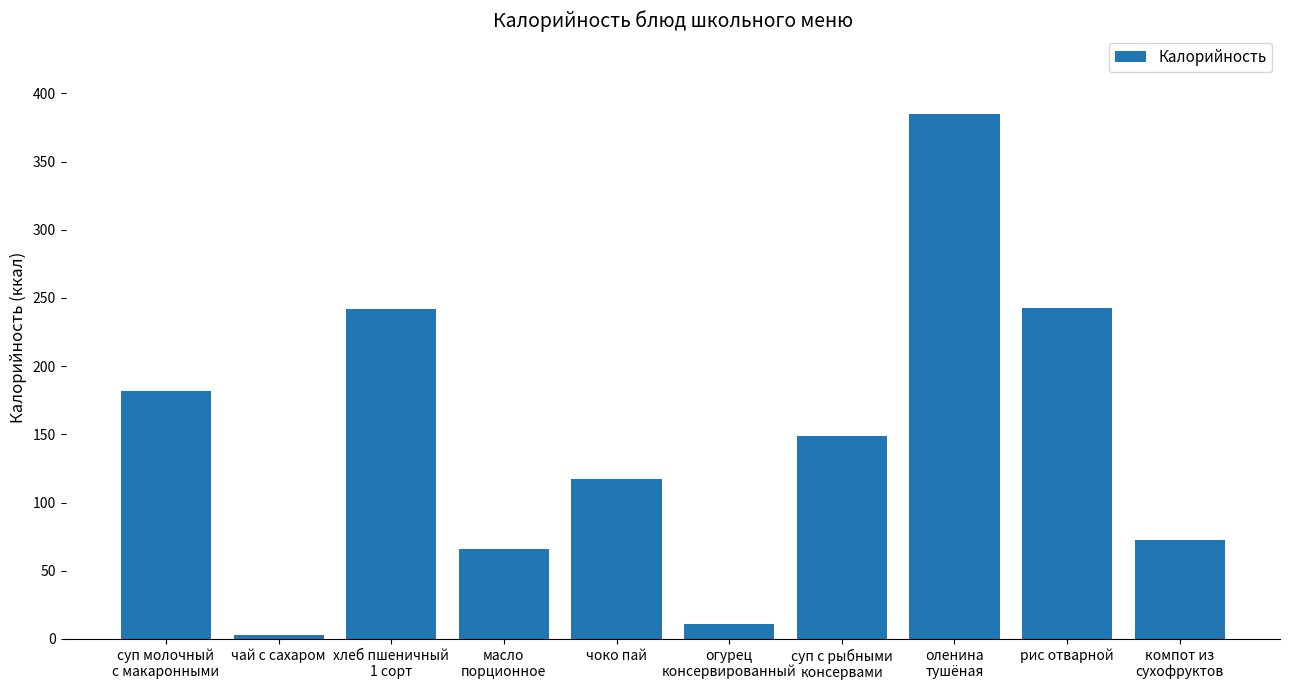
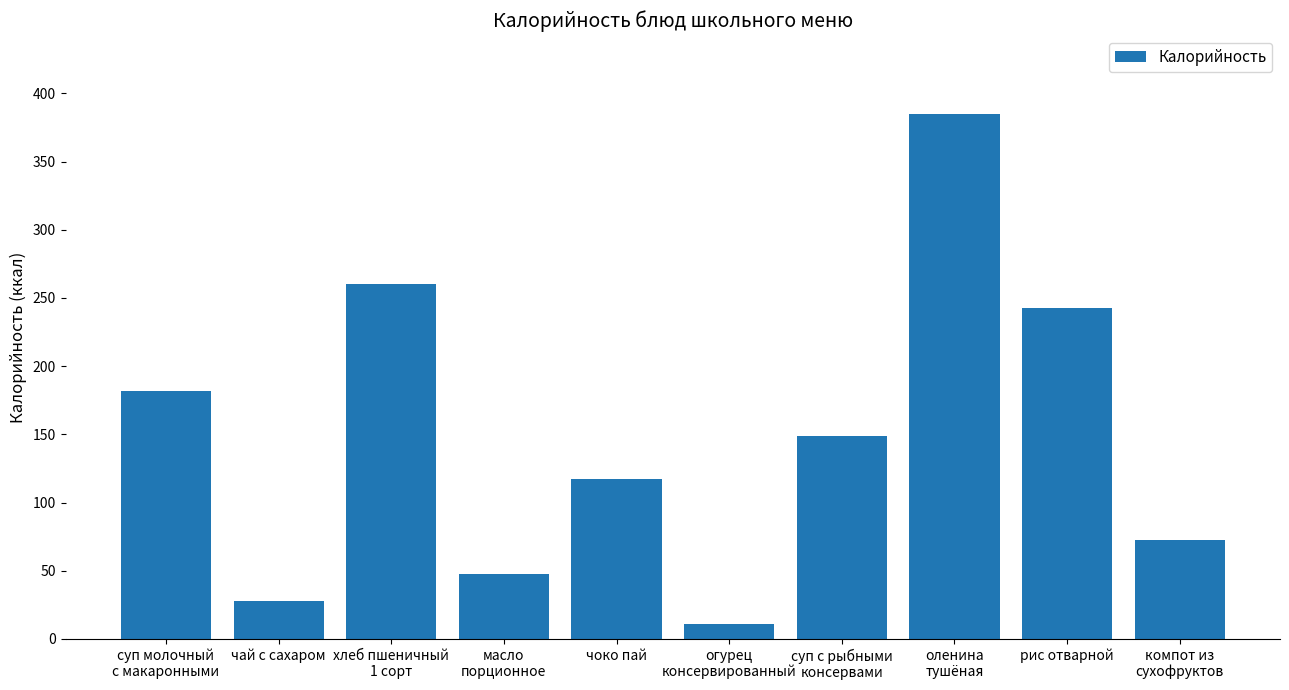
  {
    "суп молочный с макаронными": 182,
-   "чай с сахаром": 3,
-   "хлеб пшеничный 1 сорт": 242,
-   "масло порционное": 66,
+   "чай с сахаром": 28,
+   "хлеб пшеничный 1 сорт": 260,
+   "масло порционное": 47,
    "чоко пай": 117,
    "огурец консервированный": 11,
    "суп с рыбными консервами": 149,
    "оленина тушёная": 385,
    "рис отварной": 243,
    "компот из сухофруктов": 73
  }
